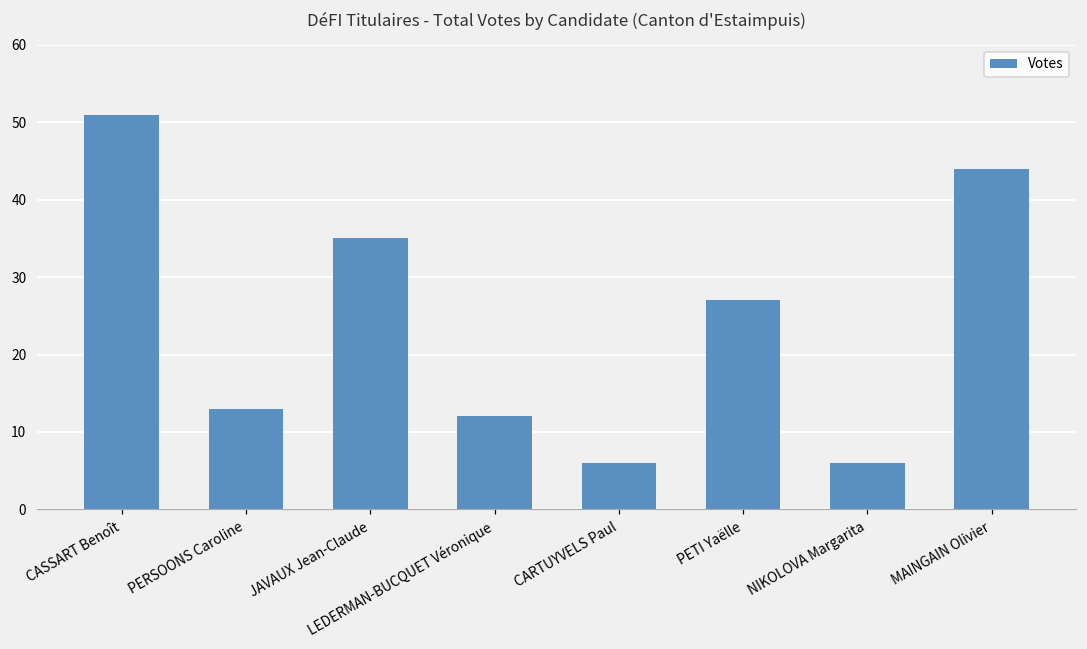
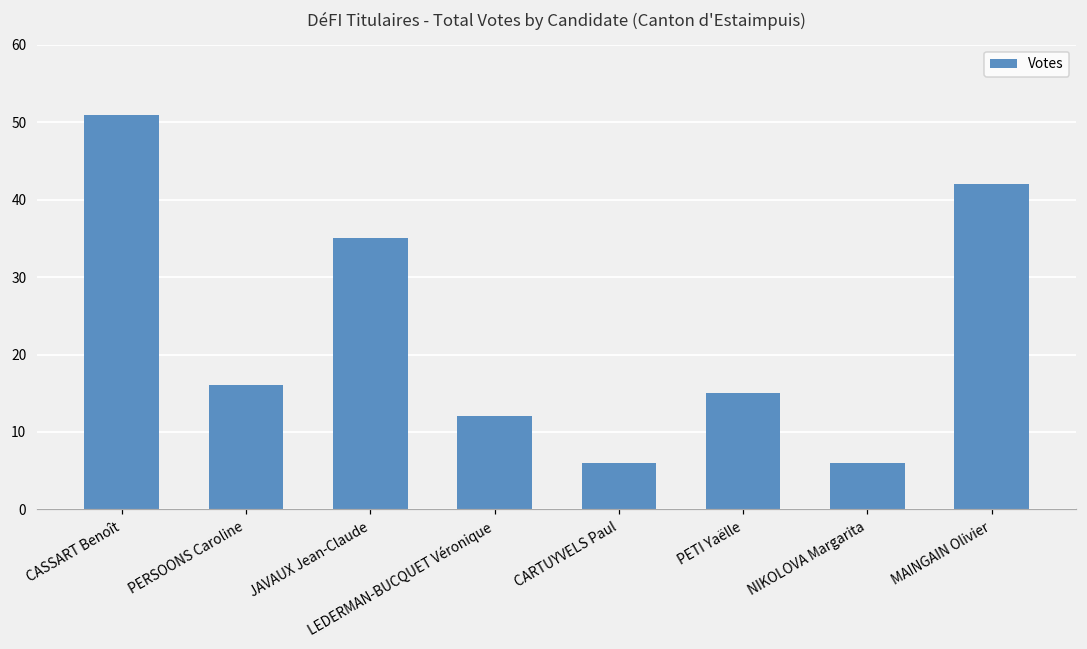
  {
    "CASSART Benoît": 51,
-   "PERSOONS Caroline": 13,
+   "PERSOONS Caroline": 16,
    "JAVAUX Jean-Claude": 35,
    "LEDERMAN-BUCQUET Véronique": 12,
    "CARTUYVELS Paul": 6,
-   "PETI Yaëlle": 27,
+   "PETI Yaëlle": 15,
    "NIKOLOVA Margarita": 6,
-   "MAINGAIN Olivier": 44
+   "MAINGAIN Olivier": 42
  }
